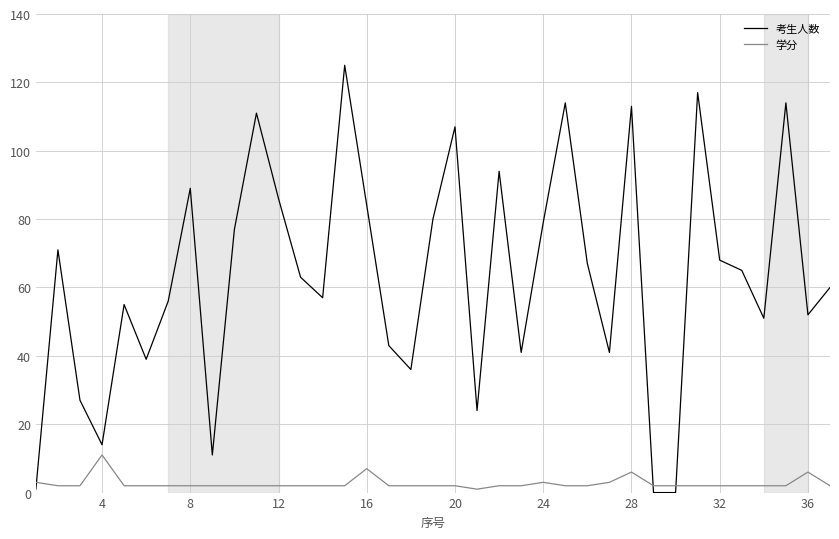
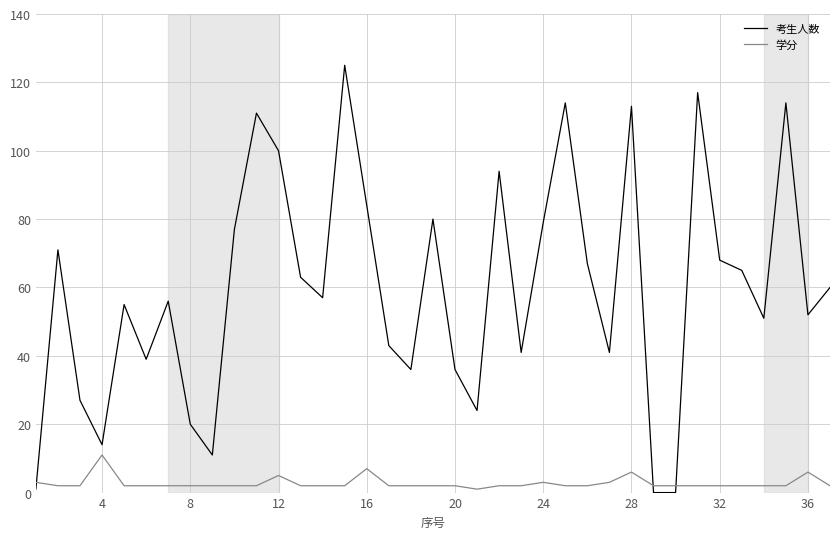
  {
    "考生人数": {
      "4": 14,
-     "8": 89,
-     "12": 86,
+     "8": 20,
+     "12": 100,
      "16": 84,
-     "20": 107,
+     "20": 36,
      "24": 79,
      "28": 113,
      "32": 68,
      "36": 52
    },
    "学分": {
      "4": 11,
      "8": 2,
-     "12": 2,
+     "12": 5,
      "16": 7,
      "20": 2,
      "24": 3,
      "28": 6,
      "32": 2,
      "36": 6
    }
  }
